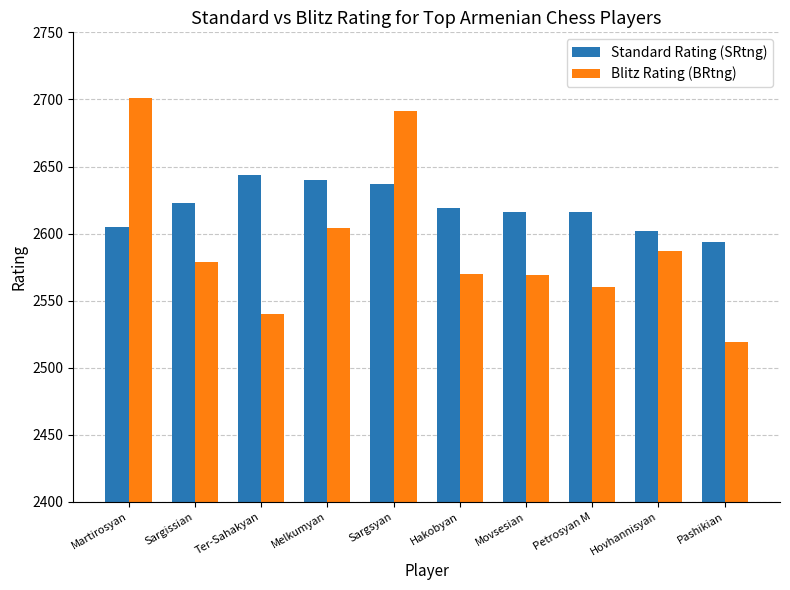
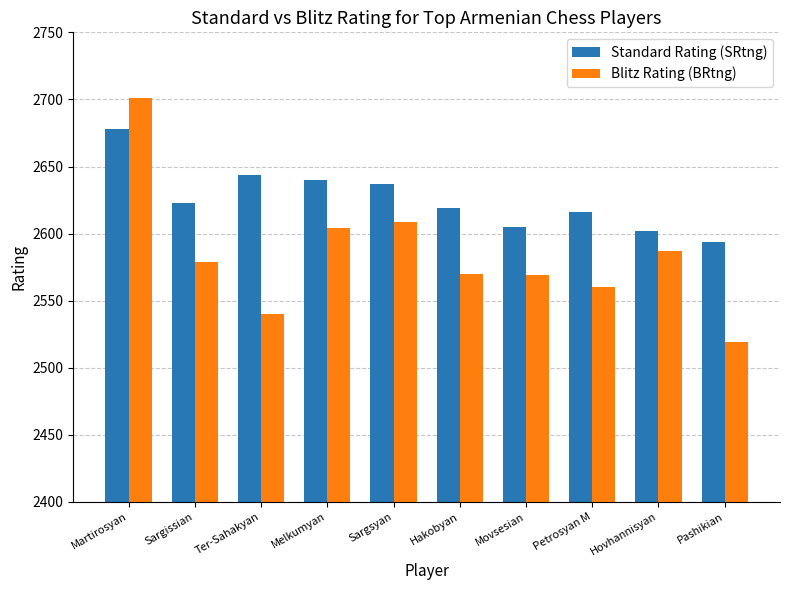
  {
    "Standard Rating (SRtng)": {
-     "Martirosyan": 2605,
+     "Martirosyan": 2678,
      "Sargissian": 2623,
      "Ter-Sahakyan": 2644,
      "Melkumyan": 2640,
      "Sargsyan": 2637,
      "Hakobyan": 2619,
-     "Movsesian": 2616,
+     "Movsesian": 2605,
      "Petrosyan M": 2616,
      "Hovhannisyan": 2602,
      "Pashikian": 2594
    },
    "Blitz Rating (BRtng)": {
      "Martirosyan": 2701,
      "Sargissian": 2579,
      "Ter-Sahakyan": 2540,
      "Melkumyan": 2604,
-     "Sargsyan": 2691,
+     "Sargsyan": 2609,
      "Hakobyan": 2570,
      "Movsesian": 2569,
      "Petrosyan M": 2560,
      "Hovhannisyan": 2587,
      "Pashikian": 2519
    }
  }
